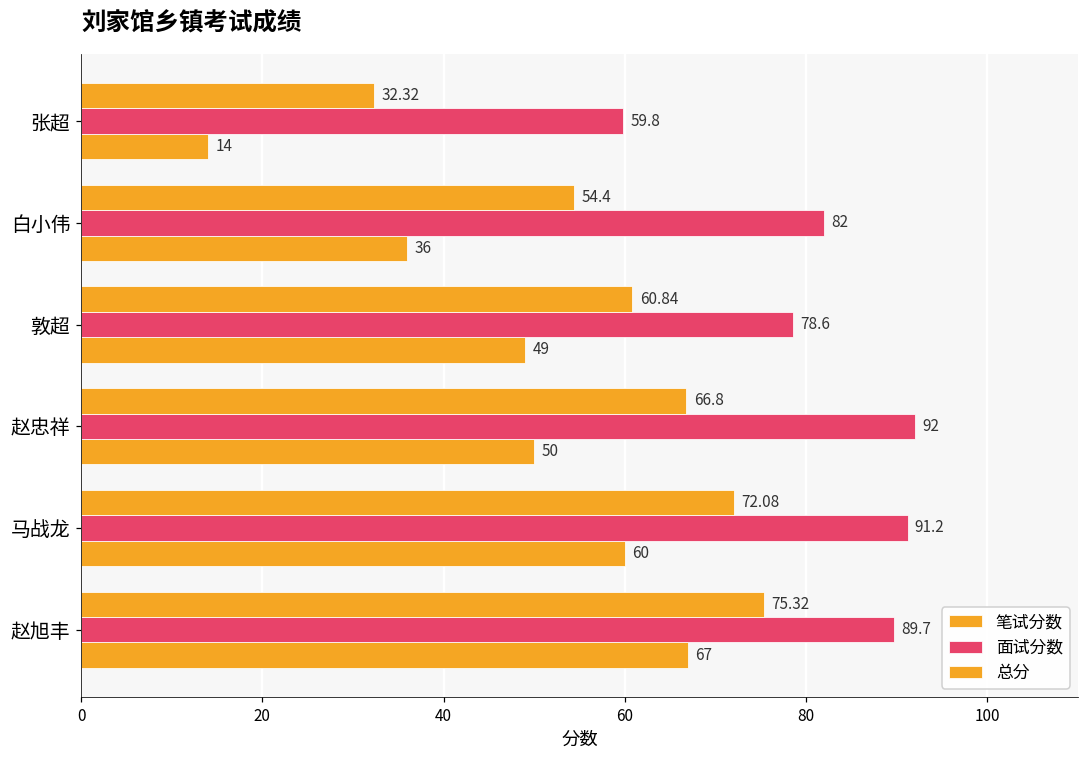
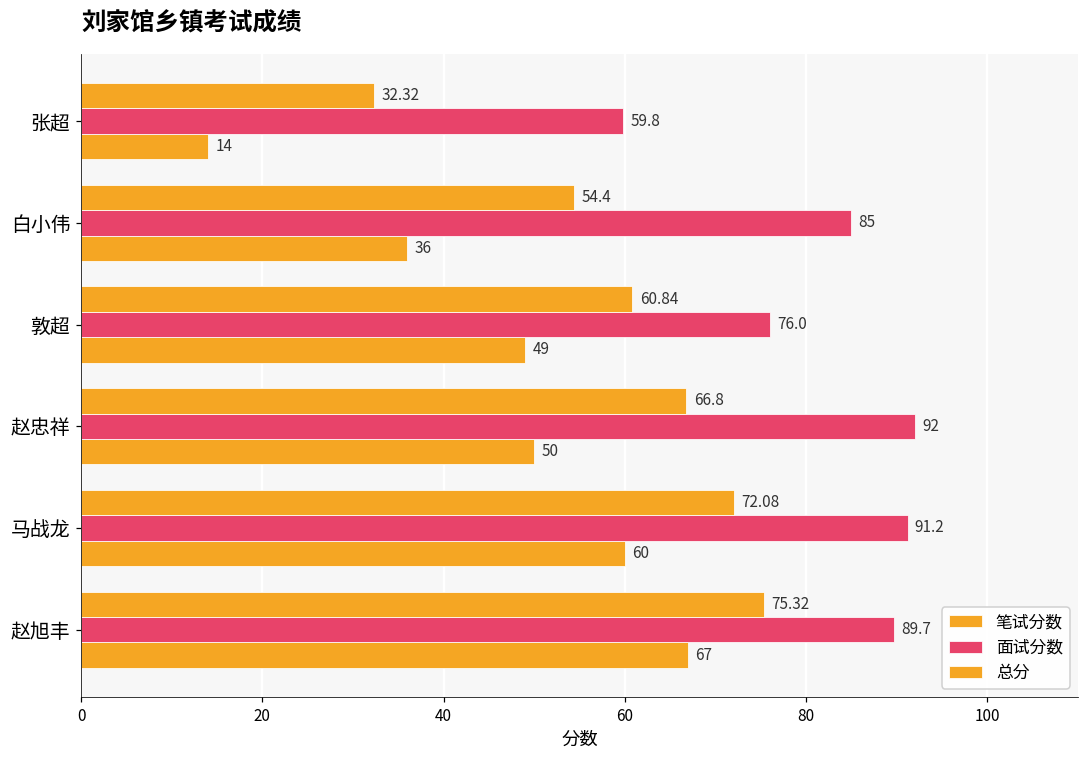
  {
    "面试分数": {
      "张超": 59.8,
-     "白小伟": 82,
-     "敦超": 78.6,
+     "白小伟": 85,
+     "敦超": 76.0,
      "赵忠祥": 92,
      "马战龙": 91.2,
      "赵旭丰": 89.7
    }
  }
